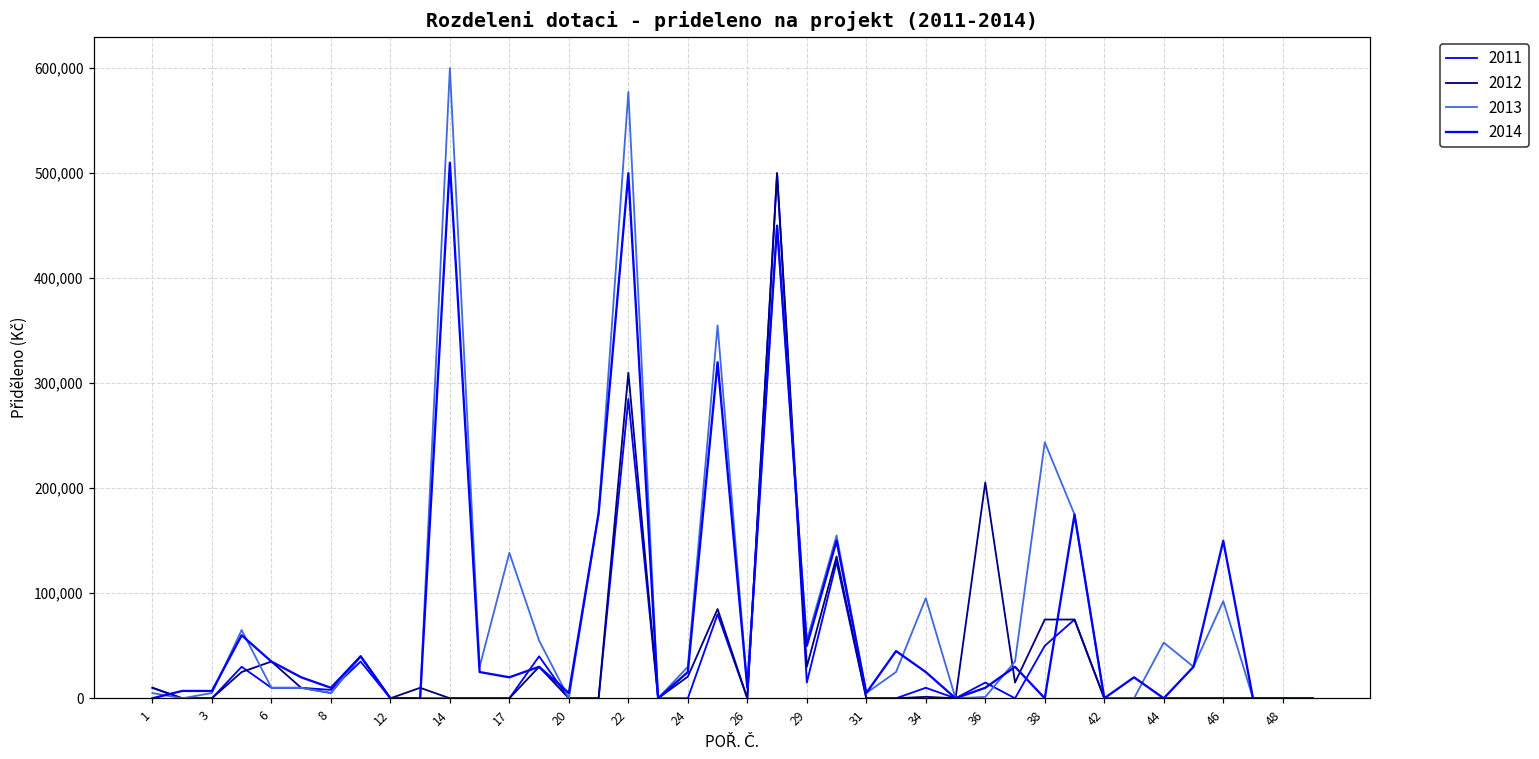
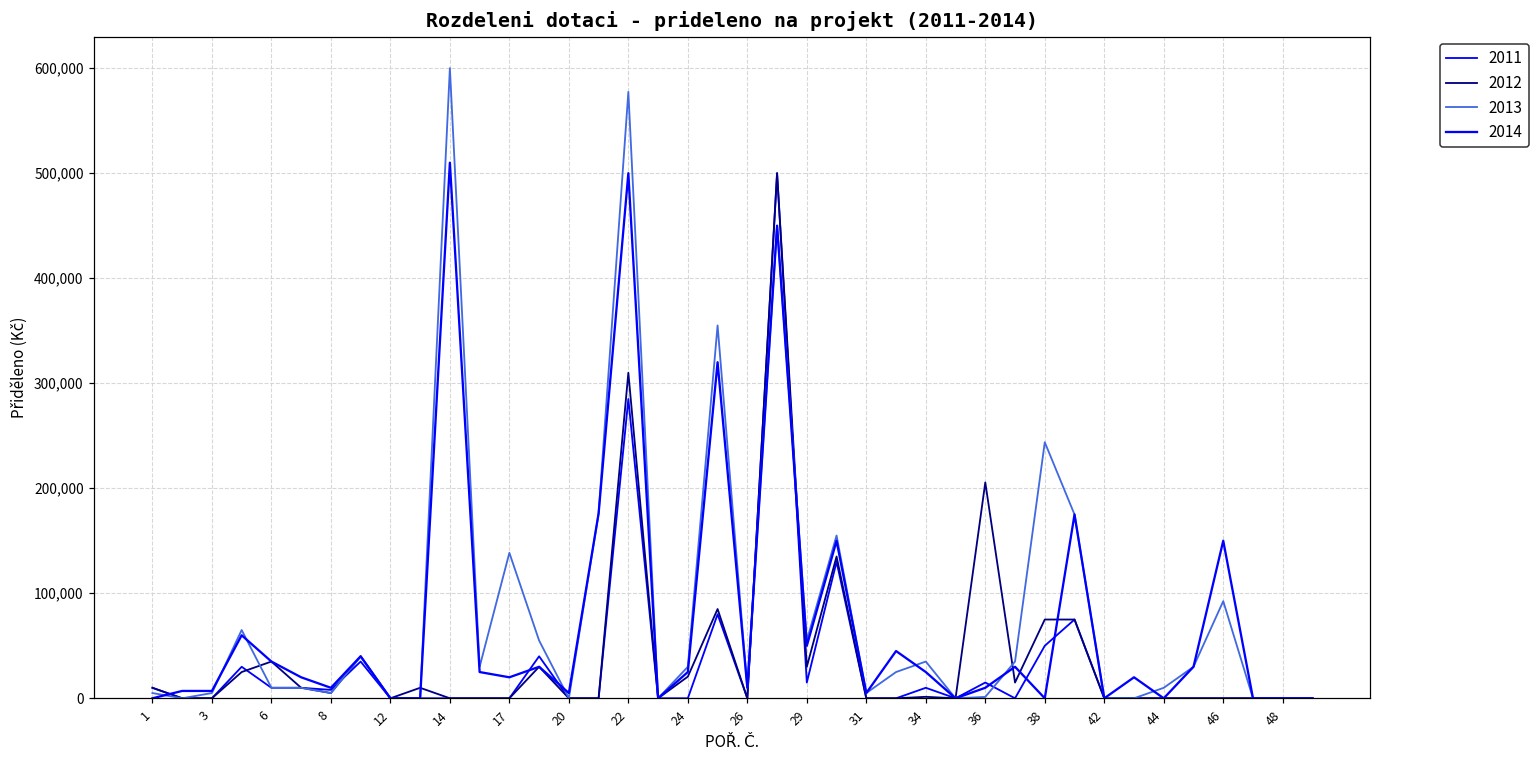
  {
    "2012": {
      "22": "310,000",
      "24": "20,000",
      "29": "30,000",
      "34": "0",
      "36": "210,000",
      "38": "80,000"
    },
    "2013": {
      "1": "10,000",
      "14": "600,000",
      "17": "140,000",
      "22": "580,000",
      "24": "30,000",
      "29": "60,000",
-     "34": "100,000",
+     "34": "40,000",
      "36": "0",
      "38": "240,000",
-     "44": "50,000",
+     "44": "10,000",
      "46": "90,000"
    }
  }
